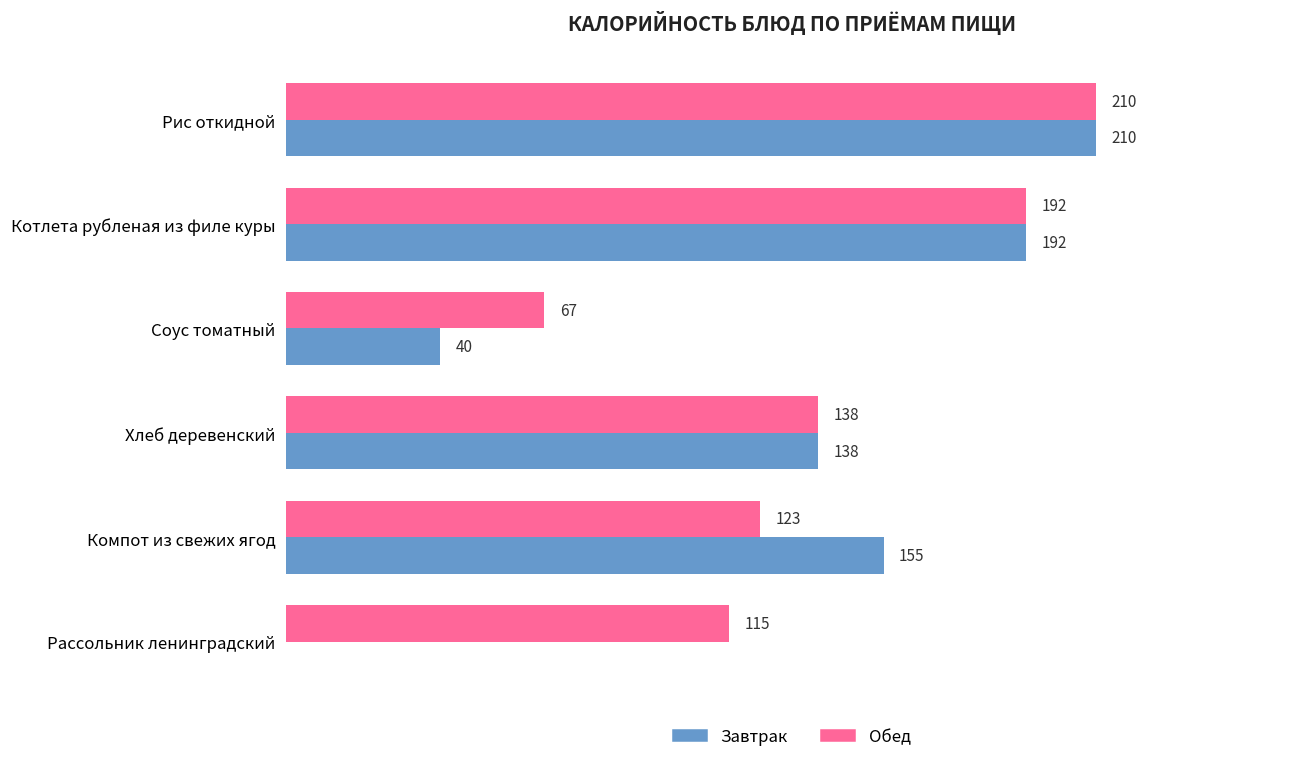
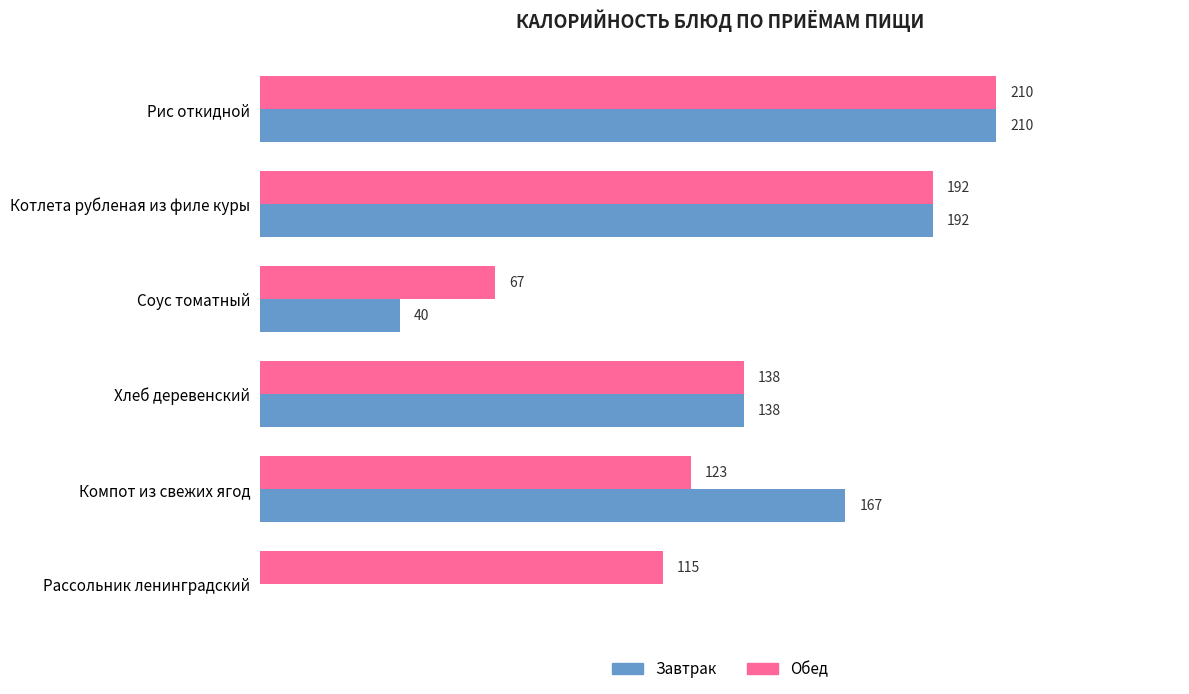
  {
    "Завтрак": {
      "Рис откидной": 210,
      "Котлета рубленая из филе куры": 192,
      "Соус томатный": 40,
      "Хлеб деревенский": 138,
-     "Компот из свежих ягод": 155
+     "Компот из свежих ягод": 167
    },
    "Обед": {
      "Рис откидной": 210,
      "Котлета рубленая из филе куры": 192,
      "Соус томатный": 67,
      "Хлеб деревенский": 138,
      "Компот из свежих ягод": 123,
      "Рассольник ленинградский": 115
    }
  }
